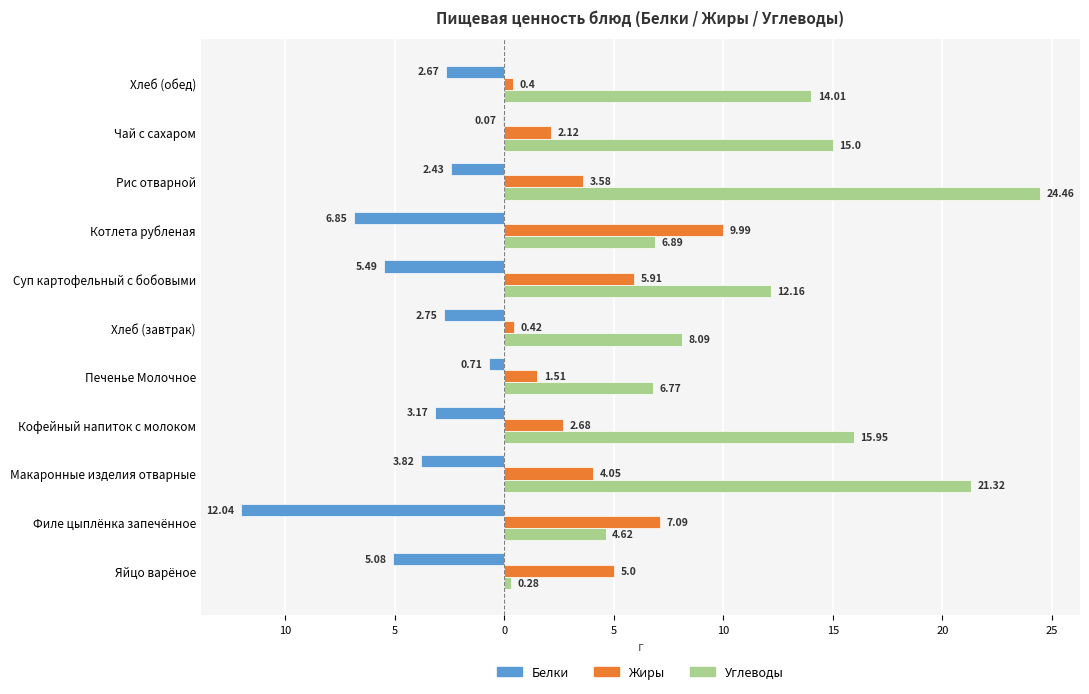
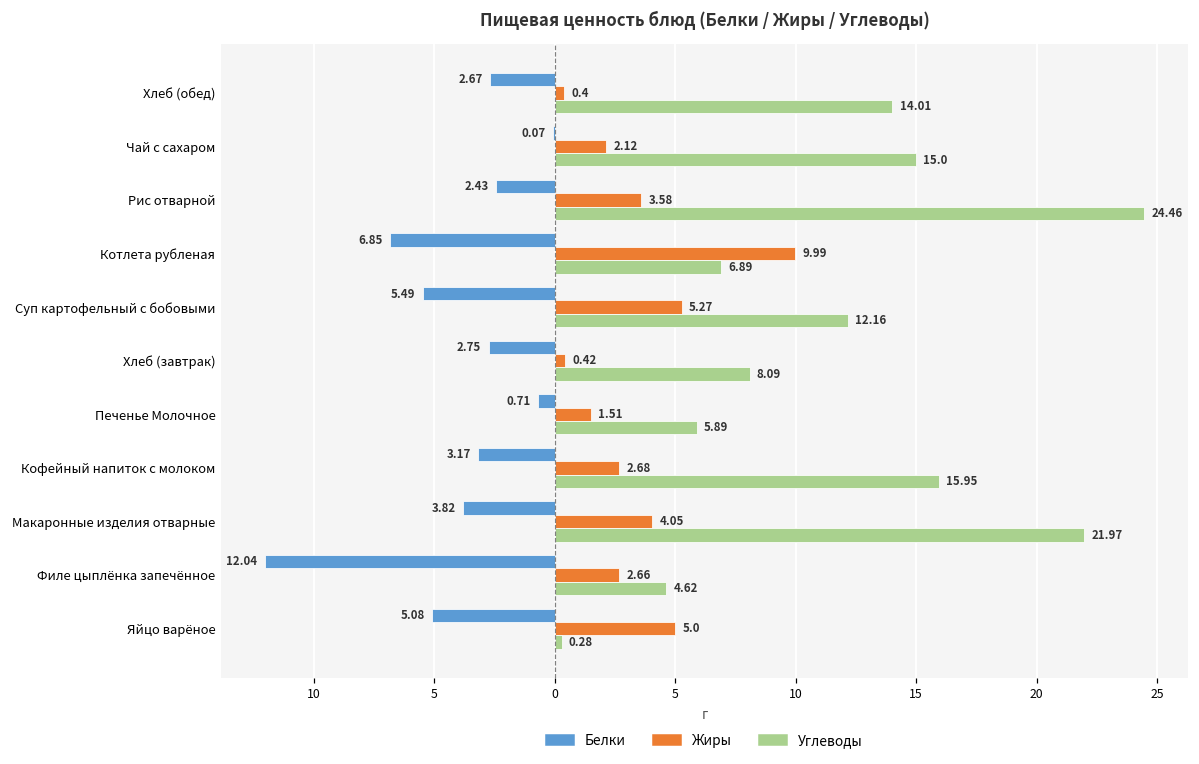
  {
    "Жиры": {
      "Хлеб (обед)": 0.4,
      "Чай с сахаром": 2.12,
      "Рис отварной": 3.58,
      "Котлета рубленая": 9.99,
-     "Суп картофельный с бобовыми": 5.91,
+     "Суп картофельный с бобовыми": 5.27,
      "Хлеб (завтрак)": 0.42,
      "Печенье Молочное": 1.51,
      "Кофейный напиток с молоком": 2.68,
      "Макаронные изделия отварные": 4.05,
-     "Филе цыплёнка запечённое": 7.09,
+     "Филе цыплёнка запечённое": 2.66,
      "Яйцо варёное": 5.0
    },
    "Углеводы": {
      "Хлеб (обед)": 14.01,
      "Чай с сахаром": 15.0,
      "Рис отварной": 24.46,
      "Котлета рубленая": 6.89,
      "Суп картофельный с бобовыми": 12.16,
      "Хлеб (завтрак)": 8.09,
-     "Печенье Молочное": 6.77,
+     "Печенье Молочное": 5.89,
      "Кофейный напиток с молоком": 15.95,
-     "Макаронные изделия отварные": 21.32,
+     "Макаронные изделия отварные": 21.97,
      "Филе цыплёнка запечённое": 4.62,
      "Яйцо варёное": 0.28
    }
  }
